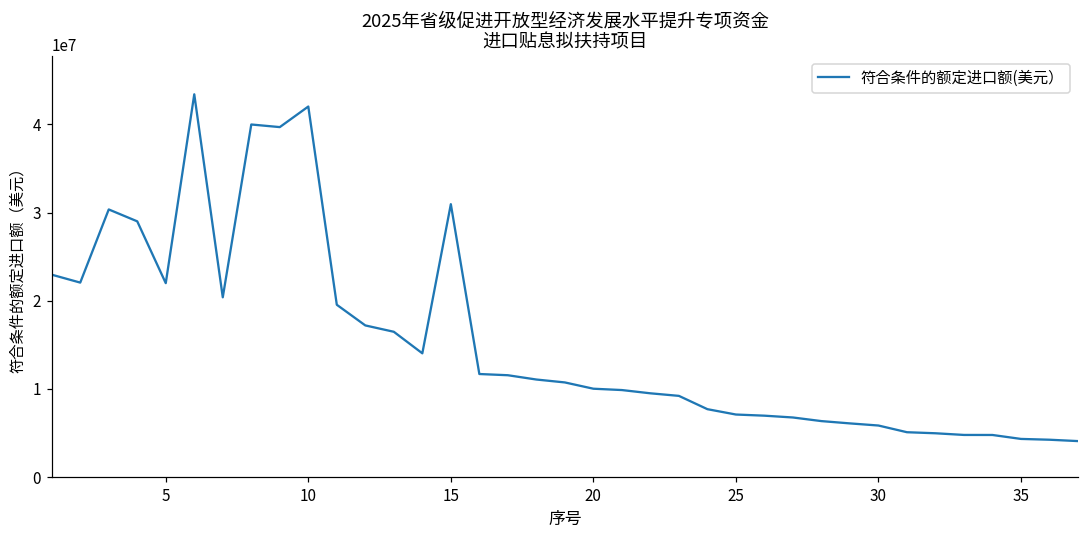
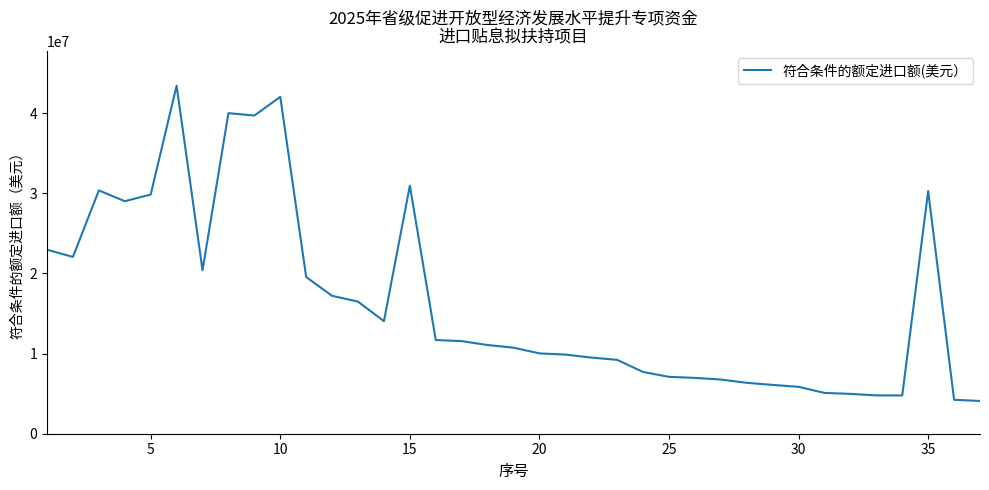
  {
-   "5": 22000000,
+   "5": 30000000,
    "10": 42000000,
    "15": 31000000,
    "20": 10000000,
    "25": 7000000,
    "30": 6000000,
-   "35": 4000000
+   "35": 30000000
  }
